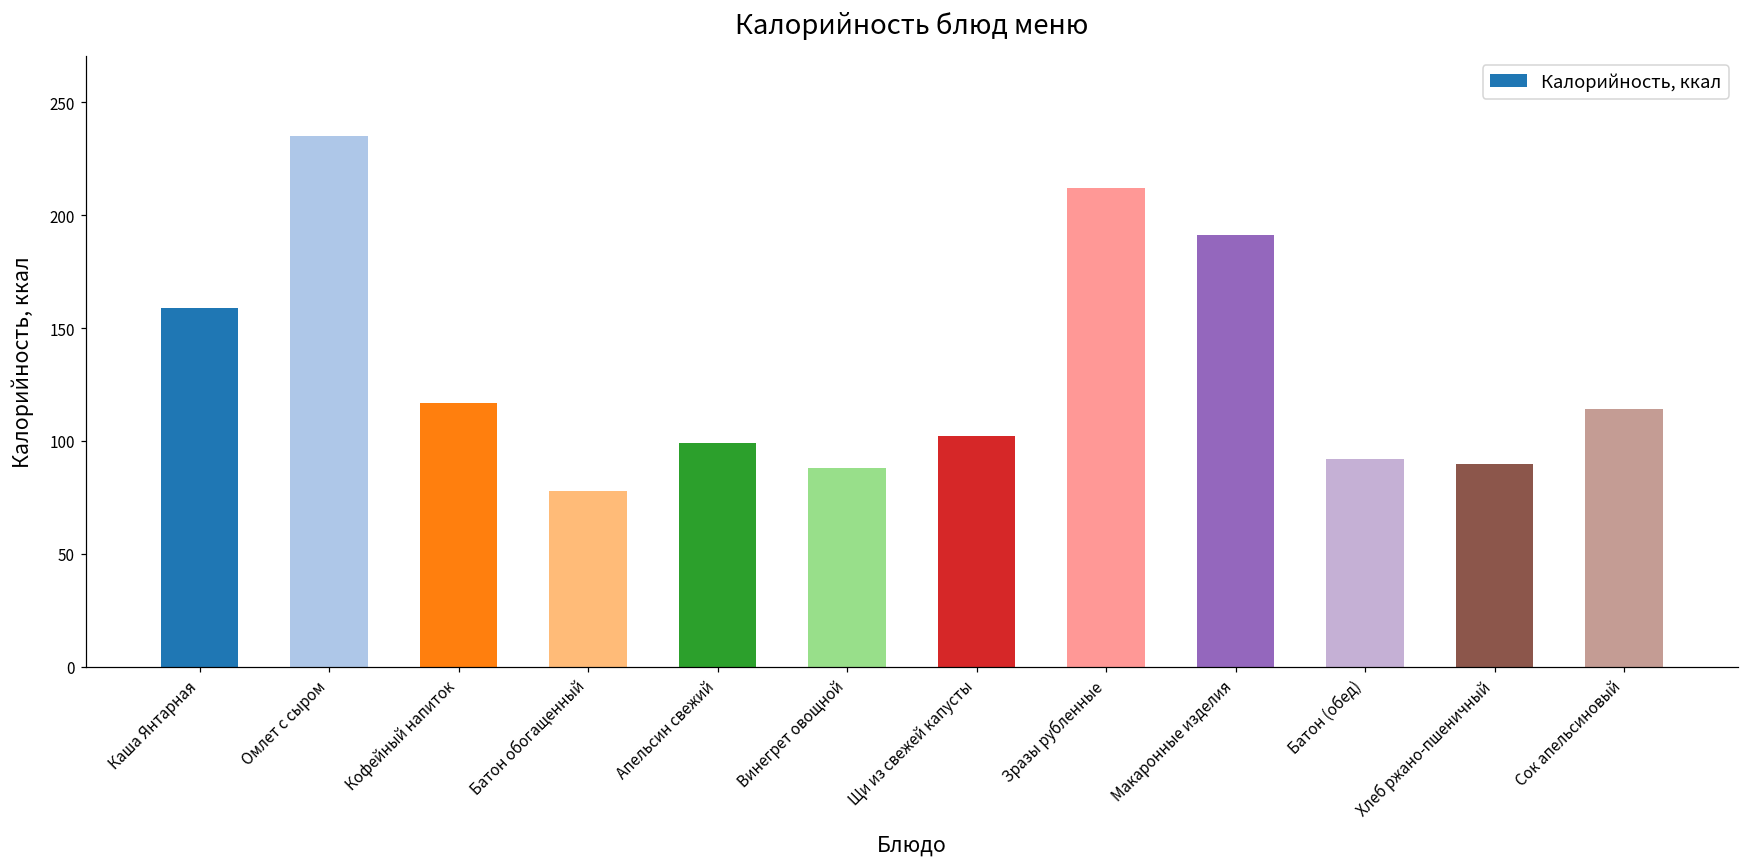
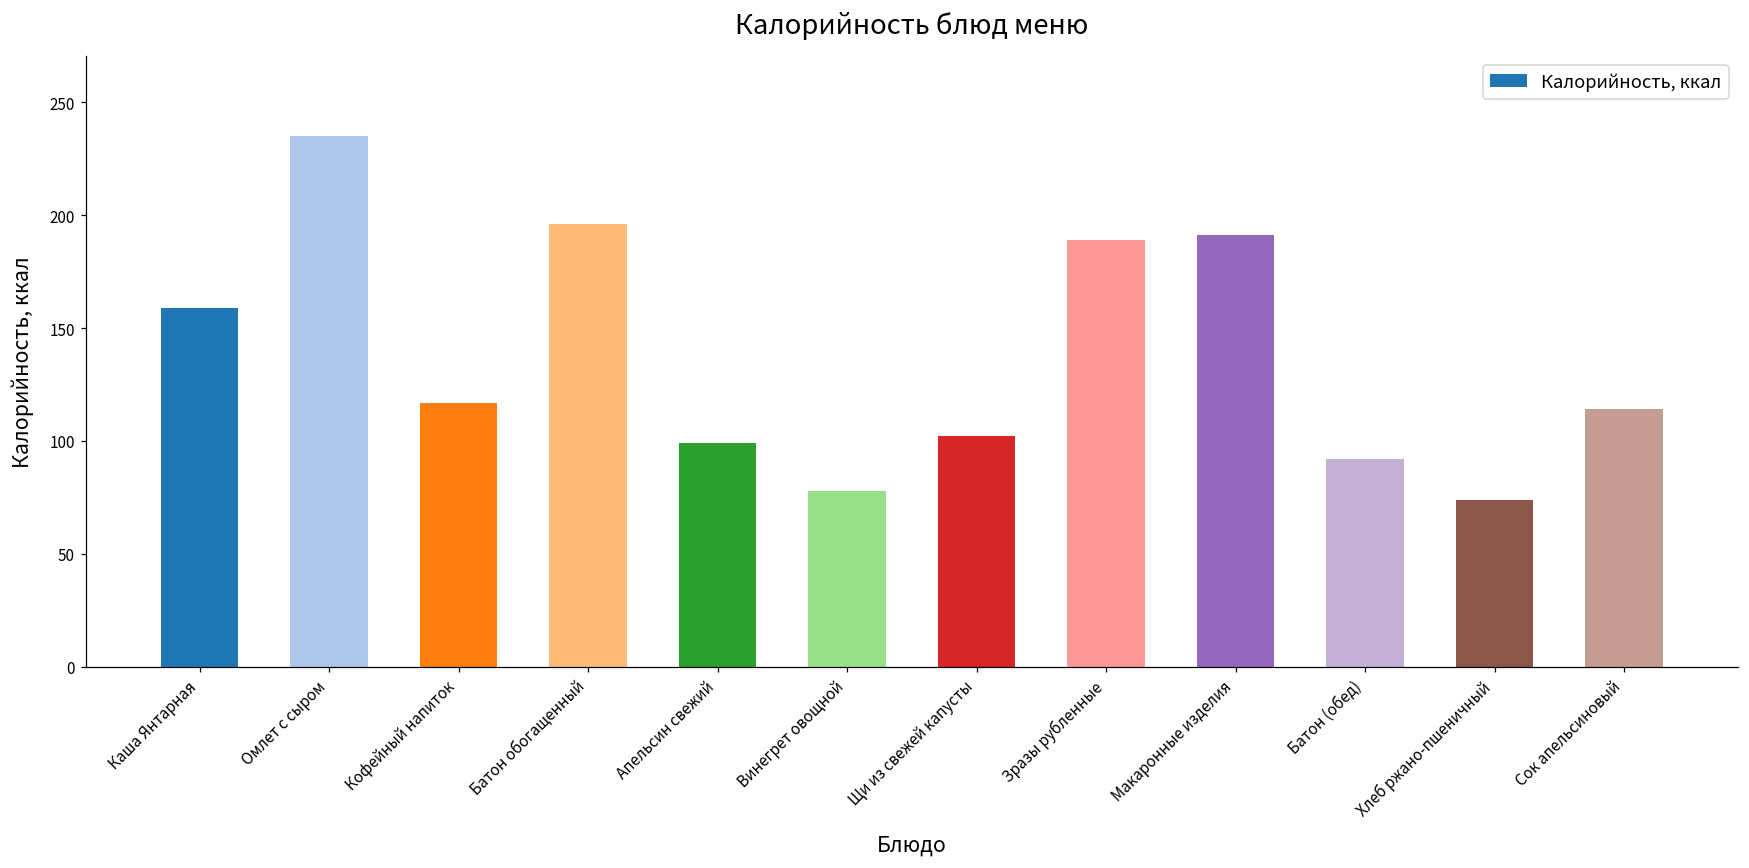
  {
    "Каша Янтарная": 159,
    "Омлет с сыром": 235,
    "Кофейный напиток": 117,
-   "Батон обогащенный": 78,
+   "Батон обогащенный": 196,
    "Апельсин свежий": 99,
-   "Винегрет овощной": 88,
+   "Винегрет овощной": 78,
    "Щи из свежей капусты": 102,
-   "Зразы рубленные": 212,
+   "Зразы рубленные": 189,
    "Макаронные изделия": 191,
    "Батон (обед)": 92,
-   "Хлеб ржано-пшеничный": 90,
+   "Хлеб ржано-пшеничный": 74,
    "Сок апельсиновый": 114
  }
